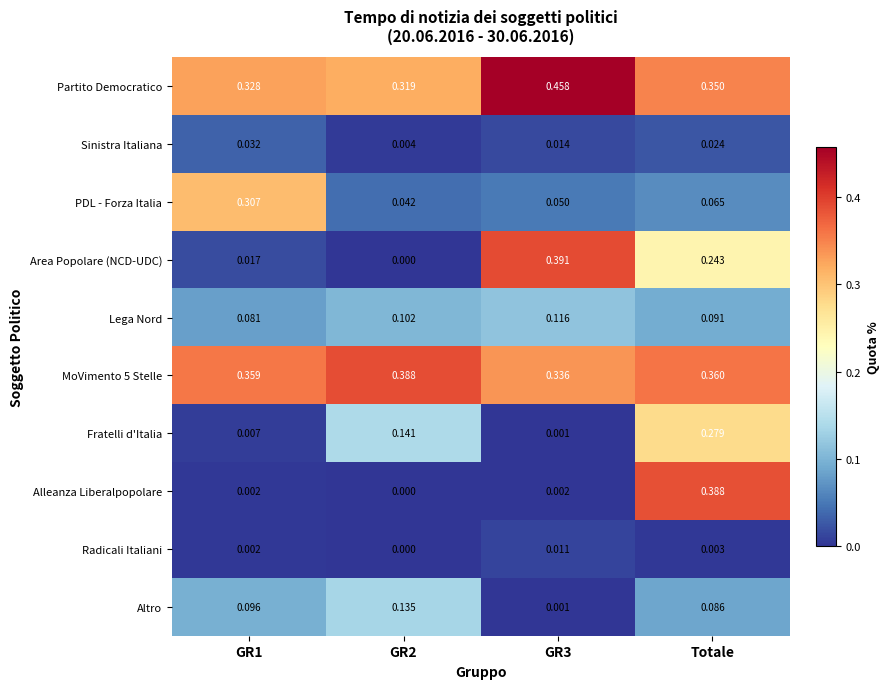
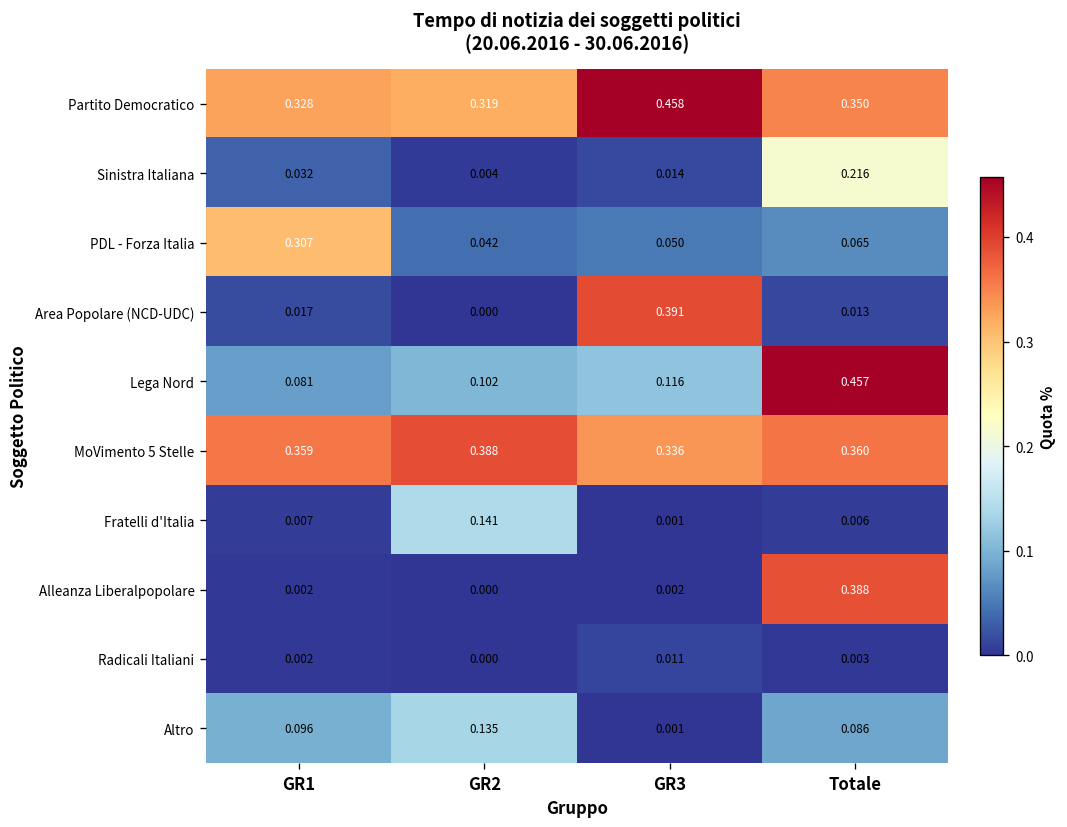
  {
    "Partito Democratico": {
      "GR1": 0.328,
      "GR2": 0.319,
      "GR3": 0.458,
      "Totale": 0.350
    },
    "Sinistra Italiana": {
      "GR1": 0.032,
      "GR2": 0.004,
      "GR3": 0.014,
-     "Totale": 0.024
+     "Totale": 0.216
    },
    "PDL - Forza Italia": {
      "GR1": 0.307,
      "GR2": 0.042,
      "GR3": 0.050,
      "Totale": 0.065
    },
    "Area Popolare (NCD-UDC)": {
      "GR1": 0.017,
      "GR2": 0.000,
      "GR3": 0.391,
-     "Totale": 0.243
+     "Totale": 0.013
    },
    "Lega Nord": {
      "GR1": 0.081,
      "GR2": 0.102,
      "GR3": 0.116,
-     "Totale": 0.091
+     "Totale": 0.457
    },
    "MoVimento 5 Stelle": {
      "GR1": 0.359,
      "GR2": 0.388,
      "GR3": 0.336,
      "Totale": 0.360
    },
    "Fratelli d'Italia": {
      "GR1": 0.007,
      "GR2": 0.141,
      "GR3": 0.001,
-     "Totale": 0.279
+     "Totale": 0.006
    },
    "Alleanza Liberalpopolare": {
      "GR1": 0.002,
      "GR2": 0.000,
      "GR3": 0.002,
      "Totale": 0.388
    },
    "Radicali Italiani": {
      "GR1": 0.002,
      "GR2": 0.000,
      "GR3": 0.011,
      "Totale": 0.003
    },
    "Altro": {
      "GR1": 0.096,
      "GR2": 0.135,
      "GR3": 0.001,
      "Totale": 0.086
    }
  }
